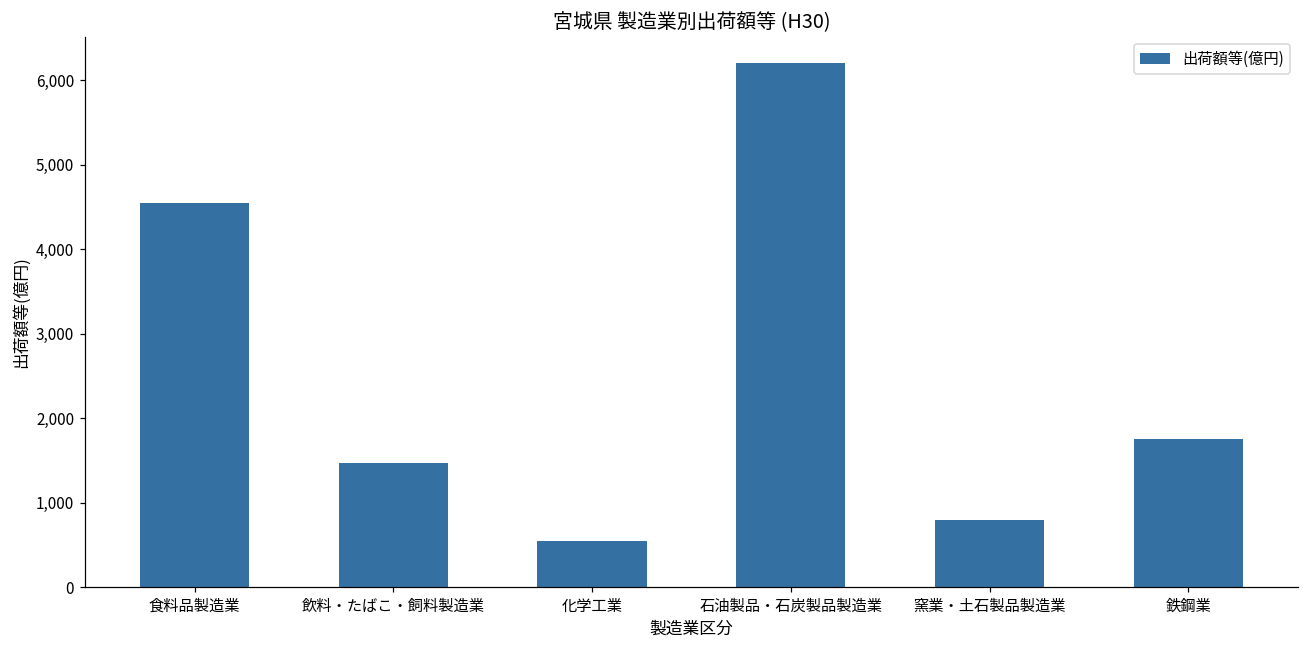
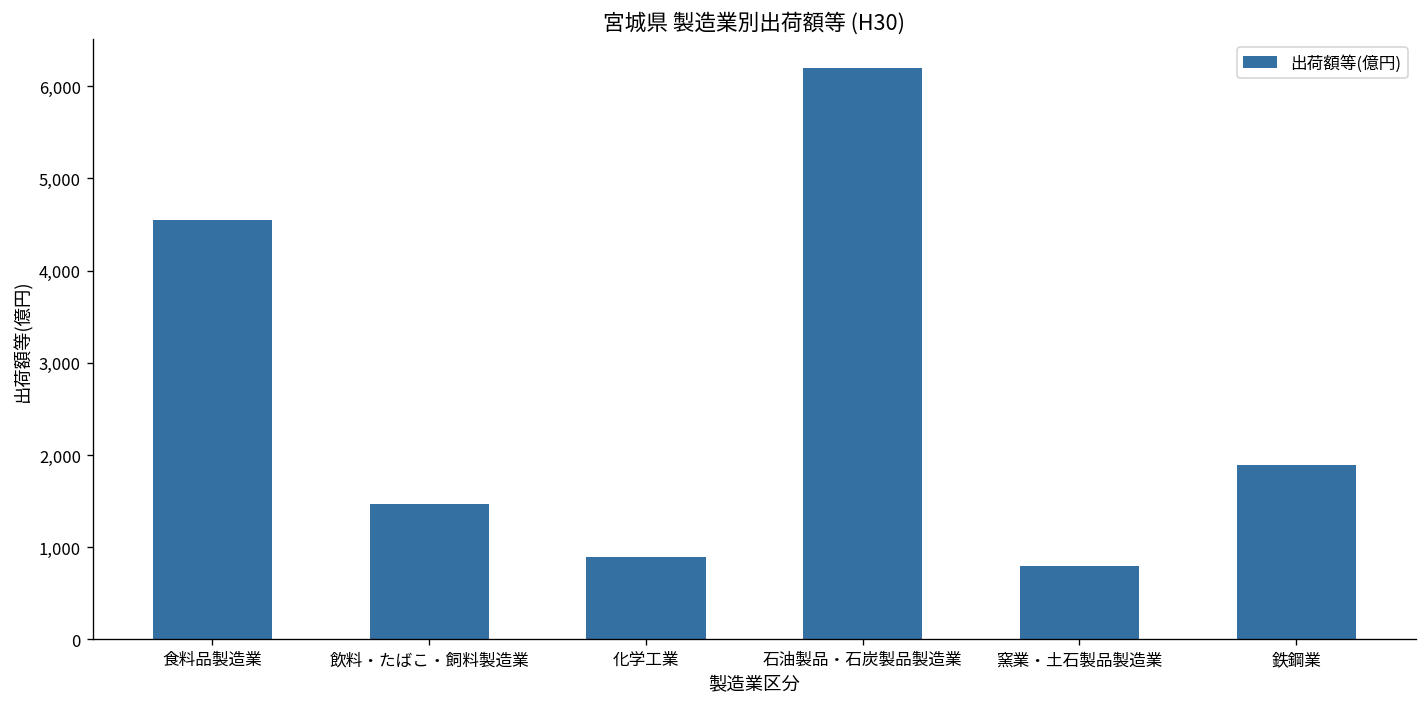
  {
    "食料品製造業": "4,500",
    "飲料・たばこ・飼料製造業": "1,500",
-   "化学工業": "500",
+   "化学工業": "900",
    "石油製品・石炭製品製造業": "6,200",
    "窯業・土石製品製造業": "800",
-   "鉄鋼業": "1,800"
+   "鉄鋼業": "1,900"
  }
